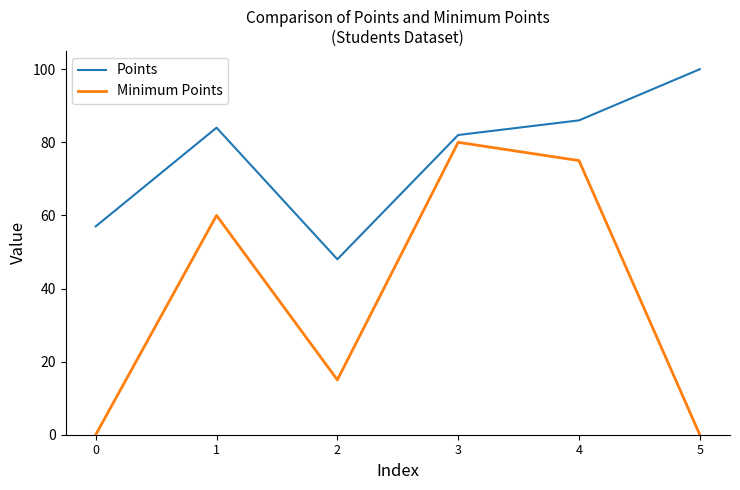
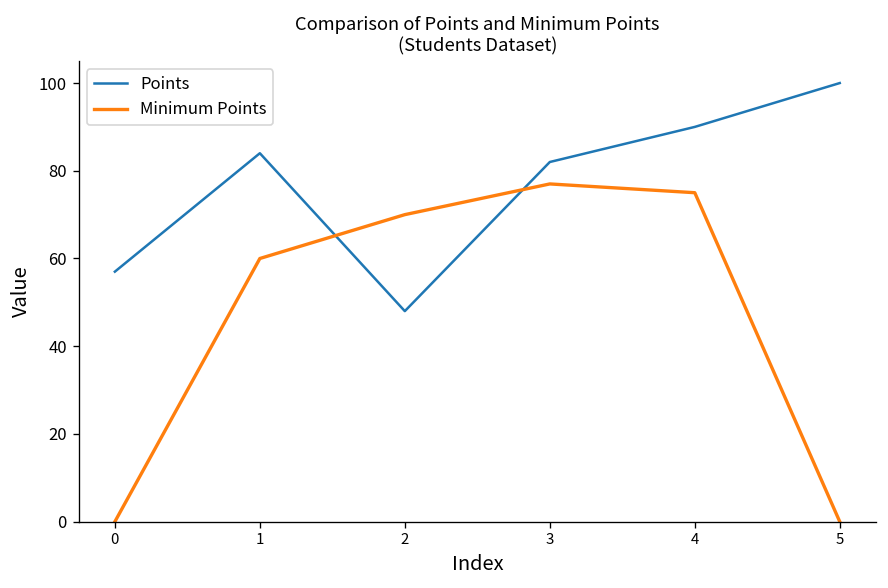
  {
    "Points": {
      "0": 57,
      "1": 84,
      "2": 48,
      "3": 82,
-     "4": 86,
+     "4": 90,
      "5": 100
    },
    "Minimum Points": {
      "0": 0,
      "1": 60,
-     "2": 15,
-     "3": 80,
+     "2": 70,
+     "3": 77,
      "4": 75,
      "5": 0
    }
  }
